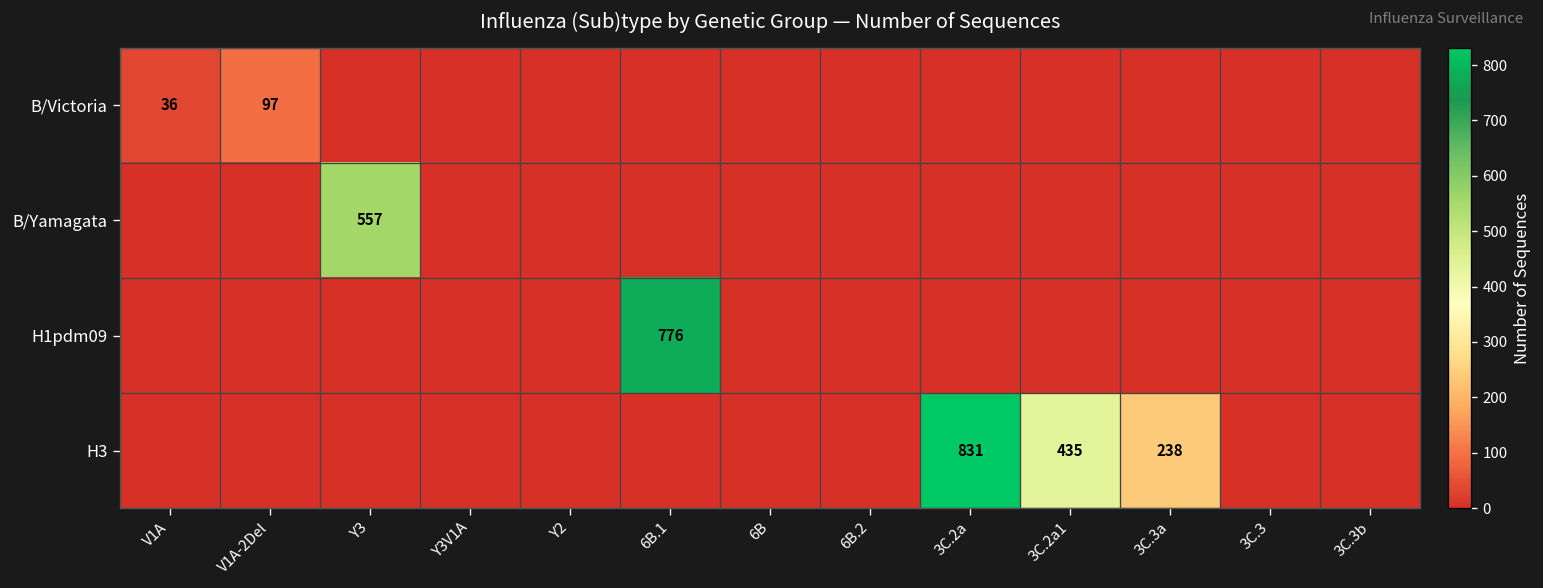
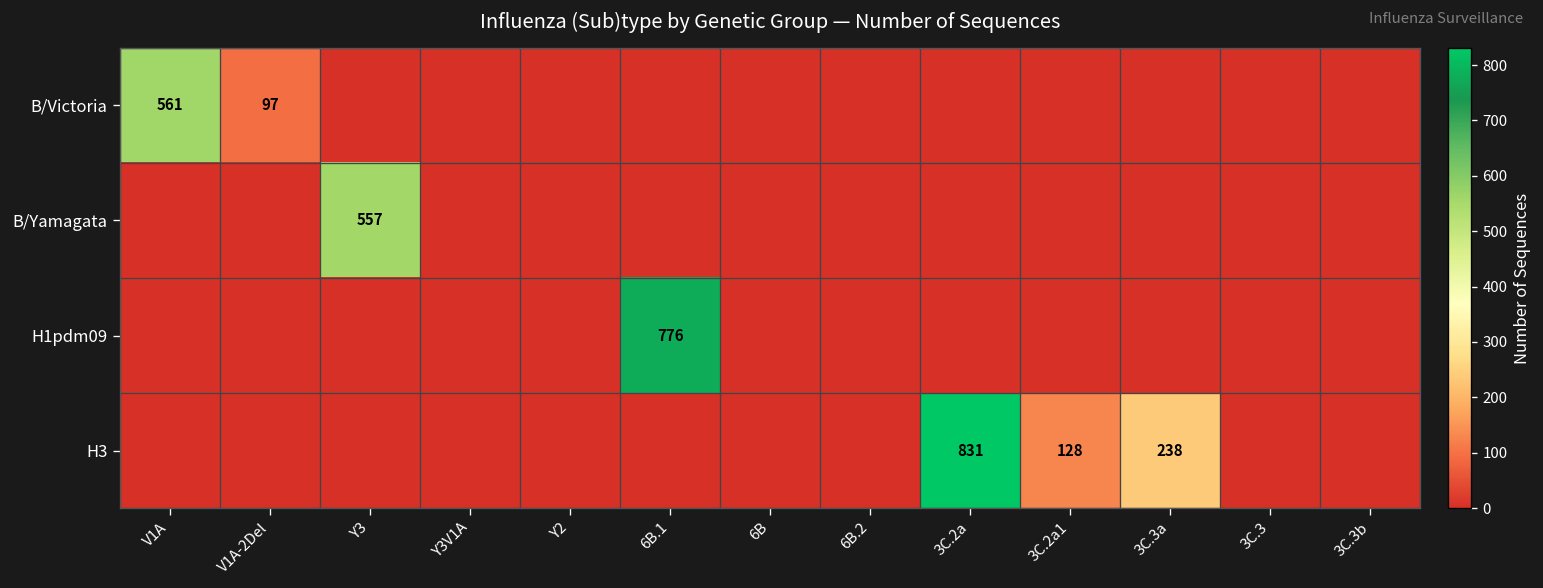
  {
    "B/Victoria": {
-     "V1A": 36,
+     "V1A": 561,
      "V1A-2Del": 97
    },
    "B/Yamagata": {
      "Y3": 557
    },
    "H1pdm09": {
      "6B.1": 776
    },
    "H3": {
      "3C.2a": 831,
-     "3C.2a1": 435,
+     "3C.2a1": 128,
      "3C.3a": 238
    }
  }
